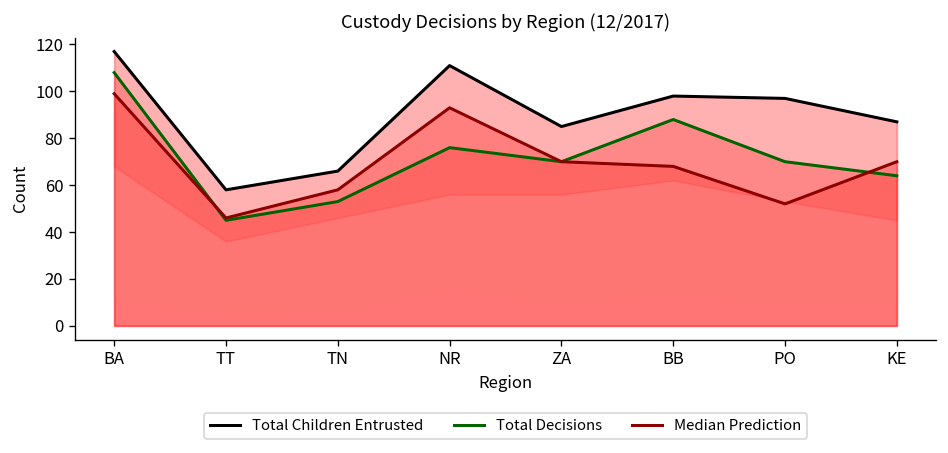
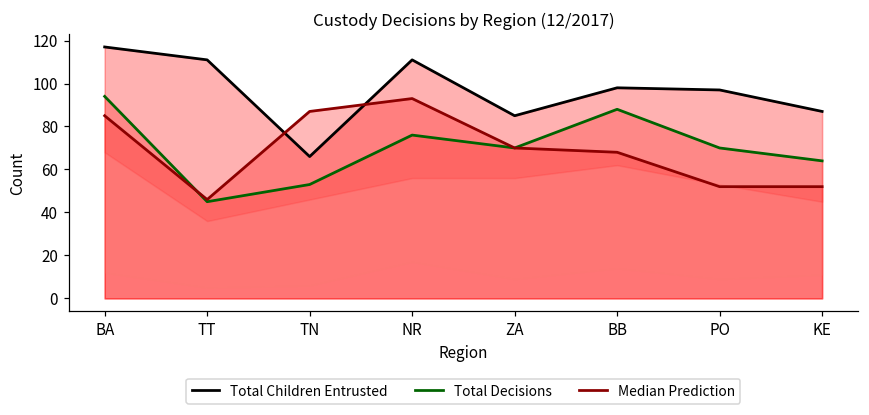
  {
    "Total Children Entrusted": {
      "BA": 117,
-     "TT": 58,
+     "TT": 111,
      "TN": 66,
      "NR": 111,
      "ZA": 85,
      "BB": 98,
      "PO": 97,
      "KE": 87
    },
    "Total Decisions": {
-     "BA": 108,
+     "BA": 94,
      "TN": 53,
      "NR": 76,
      "BB": 88,
      "PO": 70,
      "KE": 64
    },
    "Median Prediction": {
-     "BA": 99,
-     "TN": 58,
+     "BA": 85,
+     "TN": 87,
      "NR": 93,
      "BB": 68,
      "PO": 52,
-     "KE": 70
+     "KE": 52
    }
  }
